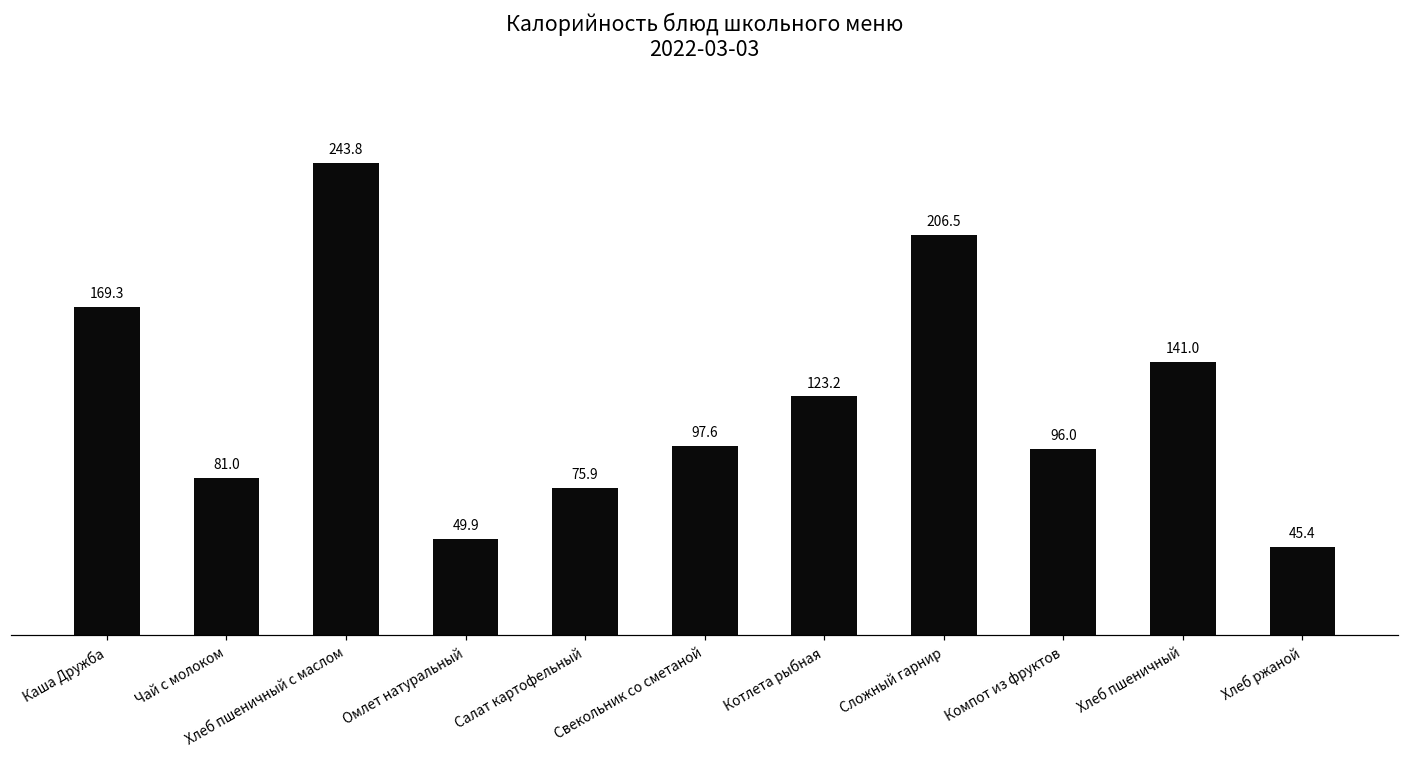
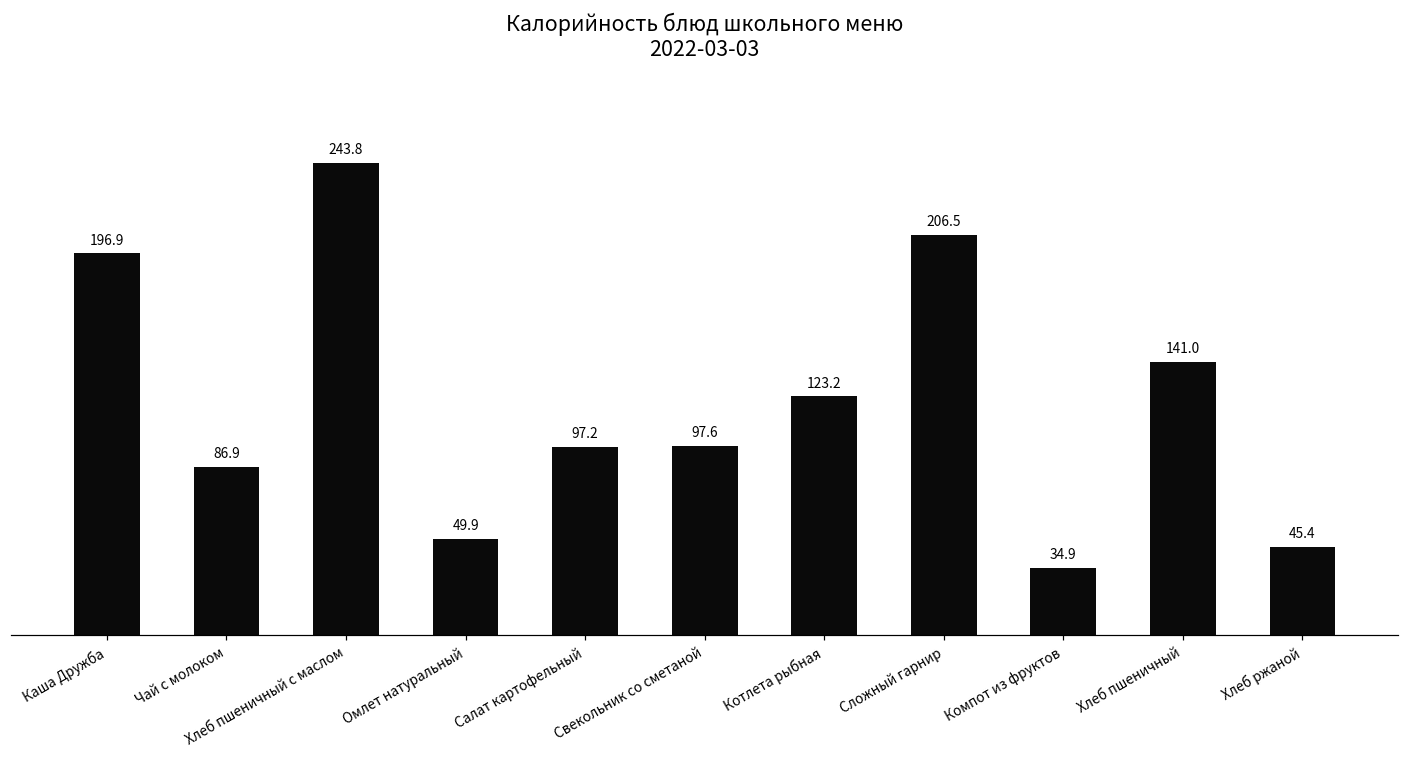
  {
-   "Каша Дружба": 169.3,
-   "Чай с молоком": 81.0,
+   "Каша Дружба": 196.9,
+   "Чай с молоком": 86.9,
    "Хлеб пшеничный с маслом": 243.8,
    "Омлет натуральный": 49.9,
-   "Салат картофельный": 75.9,
+   "Салат картофельный": 97.2,
    "Свекольник со сметаной": 97.6,
    "Котлета рыбная": 123.2,
    "Сложный гарнир": 206.5,
-   "Компот из фруктов": 96.0,
+   "Компот из фруктов": 34.9,
    "Хлеб пшеничный": 141.0,
    "Хлеб ржаной": 45.4
  }
